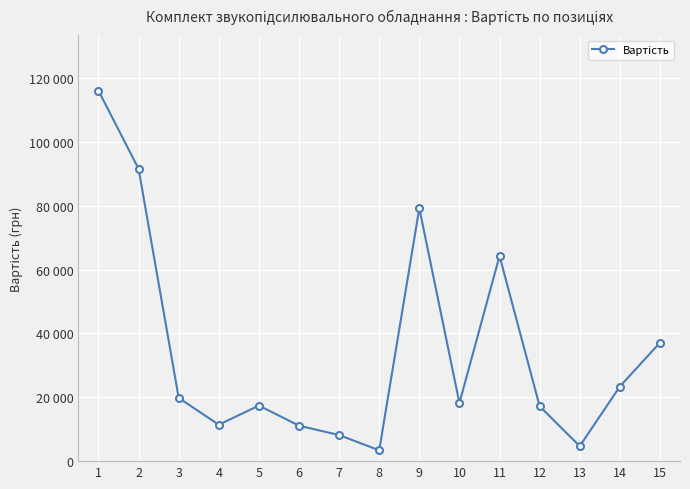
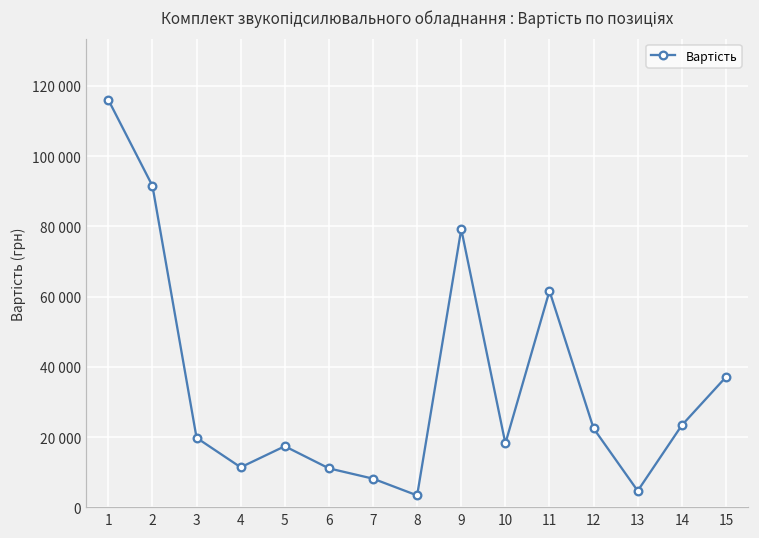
  {
    "1": 116000,
    "2": 92000,
    "3": 20000,
    "4": 11000,
    "5": 17000,
    "6": 11000,
    "7": 8000,
    "8": 3000,
    "9": 79000,
    "10": 18000,
-   "11": 64000,
-   "12": 17000,
+   "11": 62000,
+   "12": 22000,
    "13": 5000,
    "14": 23000,
    "15": 37000
  }
